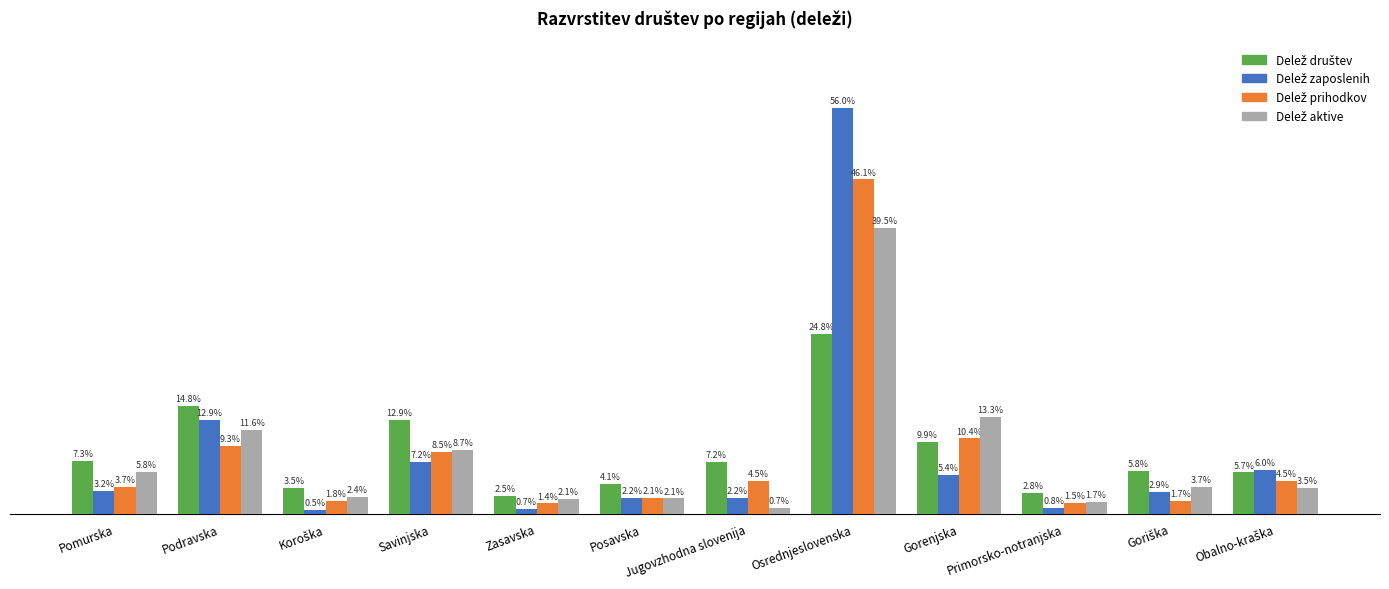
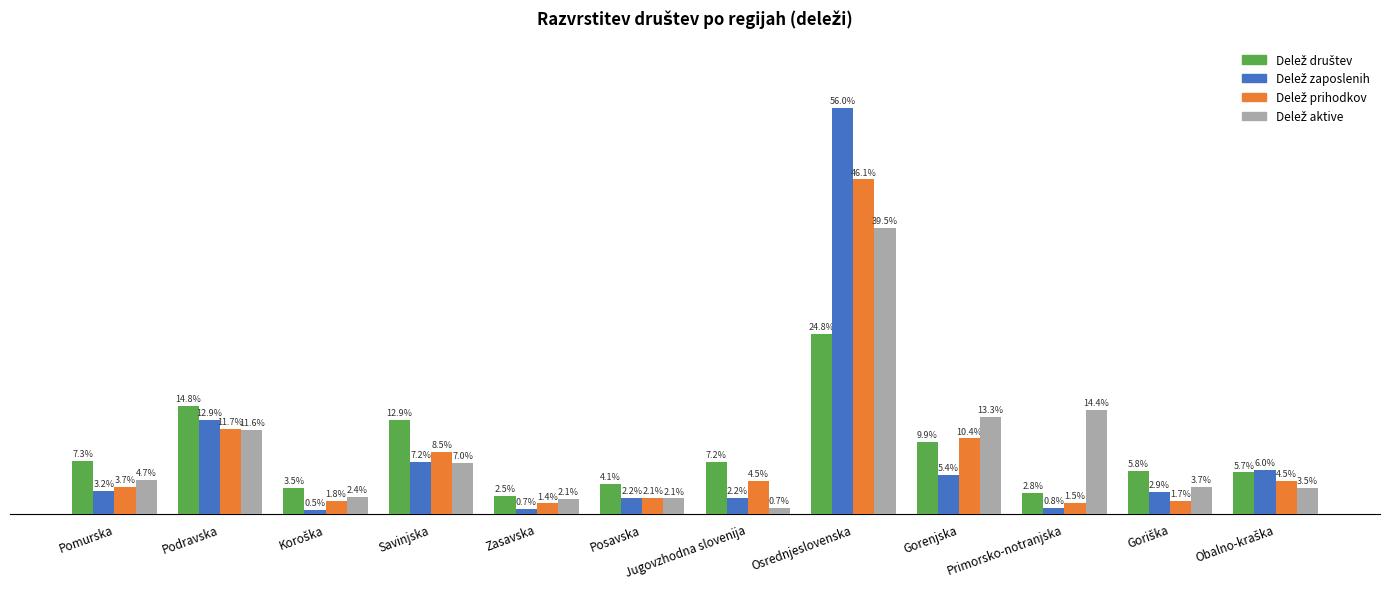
  {
    "Delež društev": {
      "Pomurska": "7.3%",
      "Podravska": "14.8%",
      "Koroška": "3.5%",
      "Savinjska": "12.9%",
      "Zasavska": "2.5%",
      "Posavska": "4.1%",
      "Jugovzhodna slovenija": "7.2%",
      "Osrednjeslovenska": "24.8%",
      "Gorenjska": "9.9%",
      "Primorsko-notranjska": "2.8%",
      "Goriška": "5.8%",
      "Obalno-kraška": "5.7%"
    },
    "Delež zaposlenih": {
      "Pomurska": "3.2%",
      "Podravska": "12.9%",
      "Koroška": "0.5%",
      "Savinjska": "7.2%",
      "Zasavska": "0.7%",
      "Posavska": "2.2%",
      "Jugovzhodna slovenija": "2.2%",
      "Osrednjeslovenska": "56.0%",
      "Gorenjska": "5.4%",
      "Primorsko-notranjska": "0.8%",
      "Goriška": "2.9%",
      "Obalno-kraška": "6.0%"
    },
    "Delež prihodkov": {
      "Pomurska": "3.7%",
-     "Podravska": "9.3%",
+     "Podravska": "11.7%",
      "Koroška": "1.8%",
      "Savinjska": "8.5%",
      "Zasavska": "1.4%",
      "Posavska": "2.1%",
      "Jugovzhodna slovenija": "4.5%",
      "Osrednjeslovenska": "46.1%",
      "Gorenjska": "10.4%",
      "Primorsko-notranjska": "1.5%",
      "Goriška": "1.7%",
      "Obalno-kraška": "4.5%"
    },
    "Delež aktive": {
-     "Pomurska": "5.8%",
+     "Pomurska": "4.7%",
      "Koroška": "2.4%",
-     "Savinjska": "8.7%",
+     "Savinjska": "7.0%",
      "Zasavska": "2.1%",
      "Posavska": "2.1%",
      "Jugovzhodna slovenija": "0.7%",
      "Osrednjeslovenska": "39.5%",
      "Gorenjska": "13.3%",
-     "Primorsko-notranjska": "1.7%",
+     "Primorsko-notranjska": "14.4%",
      "Goriška": "3.7%",
      "Obalno-kraška": "3.5%"
    }
  }
